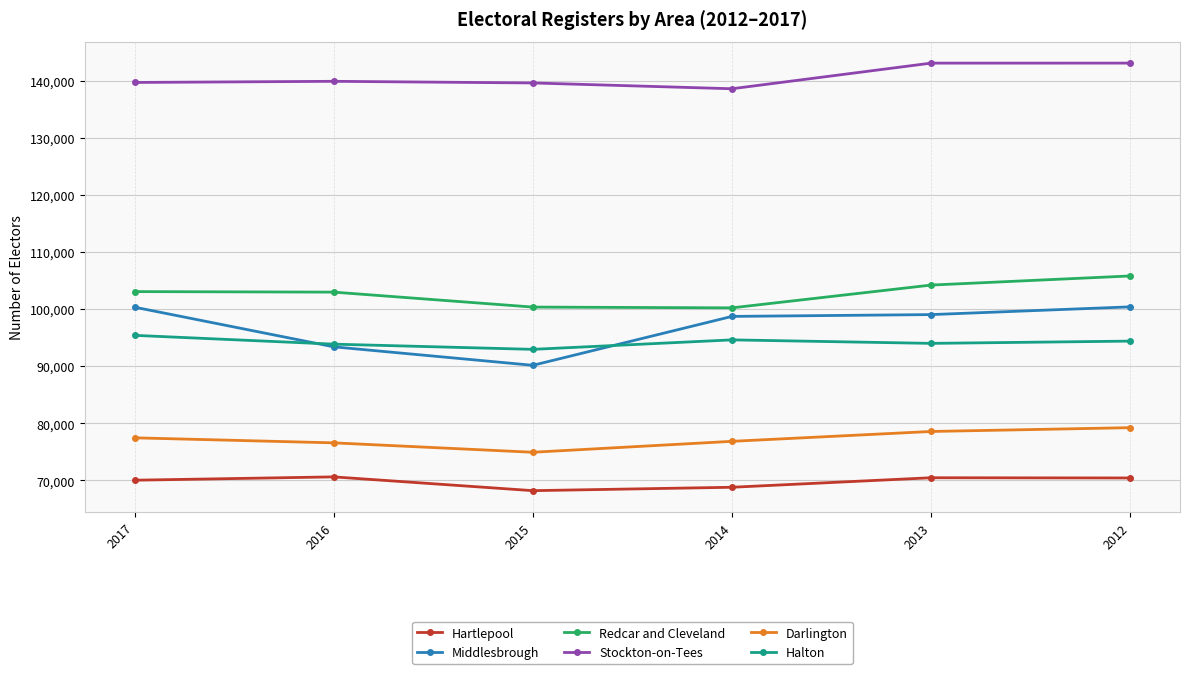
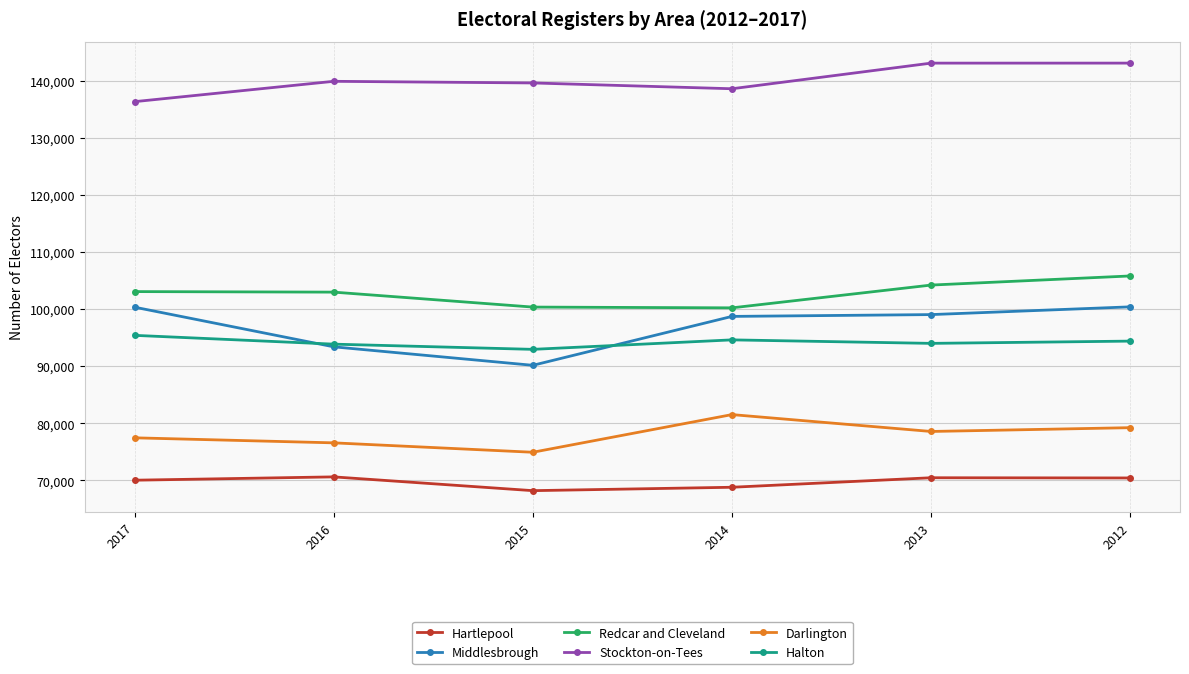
  {
    "Hartlepool": {
      "2017": "70,000",
      "2016": "71,000",
      "2015": "68,000",
      "2014": "69,000",
      "2013": "70,000",
      "2012": "70,000"
    },
    "Middlesbrough": {
      "2017": "100,000",
      "2016": "93,000",
      "2015": "90,000",
      "2014": "99,000",
      "2013": "99,000",
      "2012": "100,000"
    },
    "Stockton-on-Tees": {
-     "2017": "140,000",
+     "2017": "136,000",
      "2016": "140,000",
      "2015": "140,000",
      "2014": "139,000",
      "2013": "143,000",
      "2012": "143,000"
    },
    "Darlington": {
      "2017": "77,000",
      "2016": "77,000",
      "2015": "75,000",
-     "2014": "77,000",
+     "2014": "82,000",
      "2013": "79,000",
      "2012": "79,000"
    }
  }
